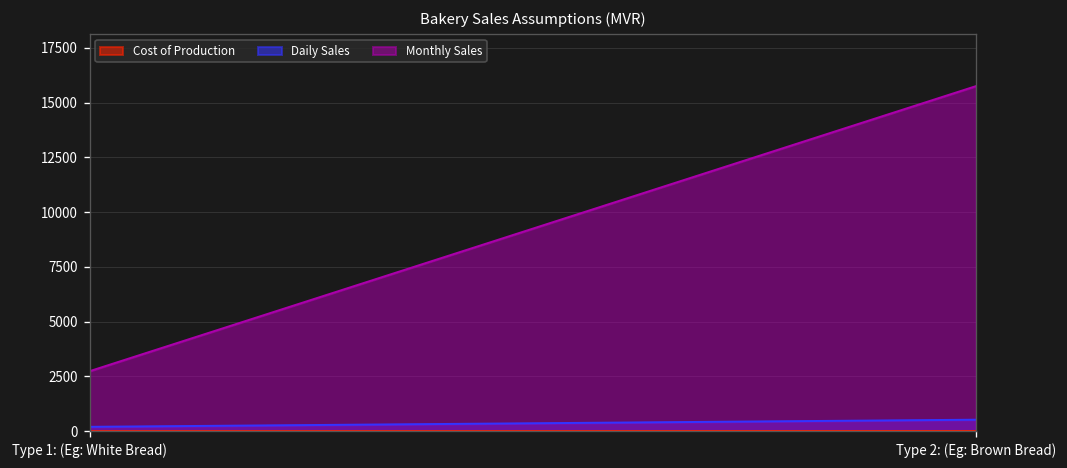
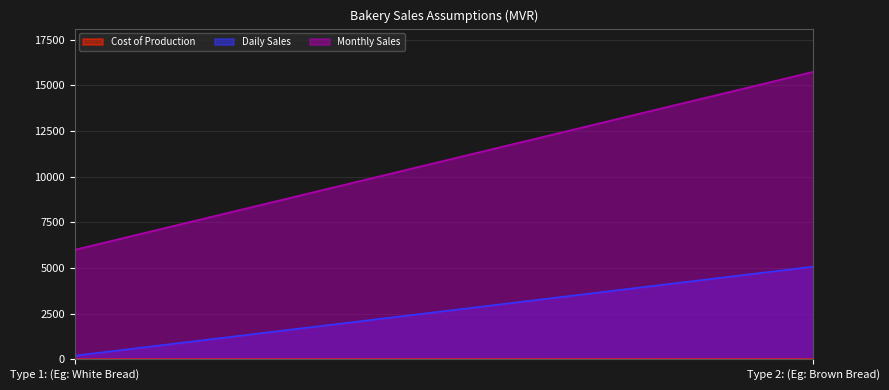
  {
    "Cost of Production": {
      "Type 1: (Eg: White Bread)": 0,
      "Type 2: (Eg: Brown Bread)": 0
    },
    "Daily Sales": {
      "Type 1: (Eg: White Bread)": 200,
-     "Type 2: (Eg: Brown Bread)": 500
+     "Type 2: (Eg: Brown Bread)": 5100
    },
    "Monthly Sales": {
-     "Type 1: (Eg: White Bread)": 2700,
+     "Type 1: (Eg: White Bread)": 6000,
      "Type 2: (Eg: Brown Bread)": 15800
    }
  }
